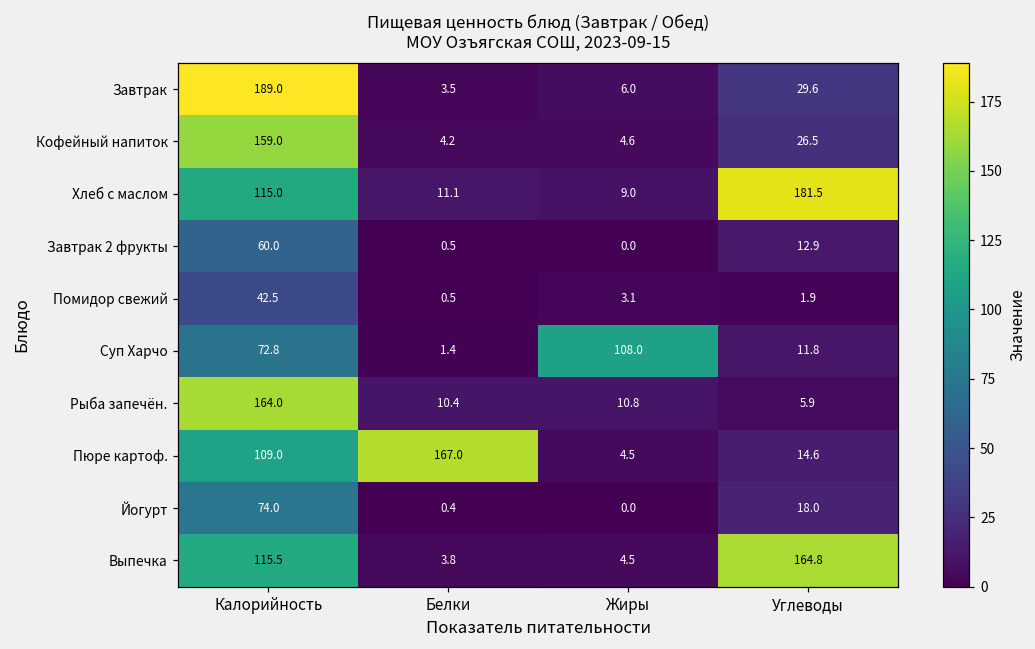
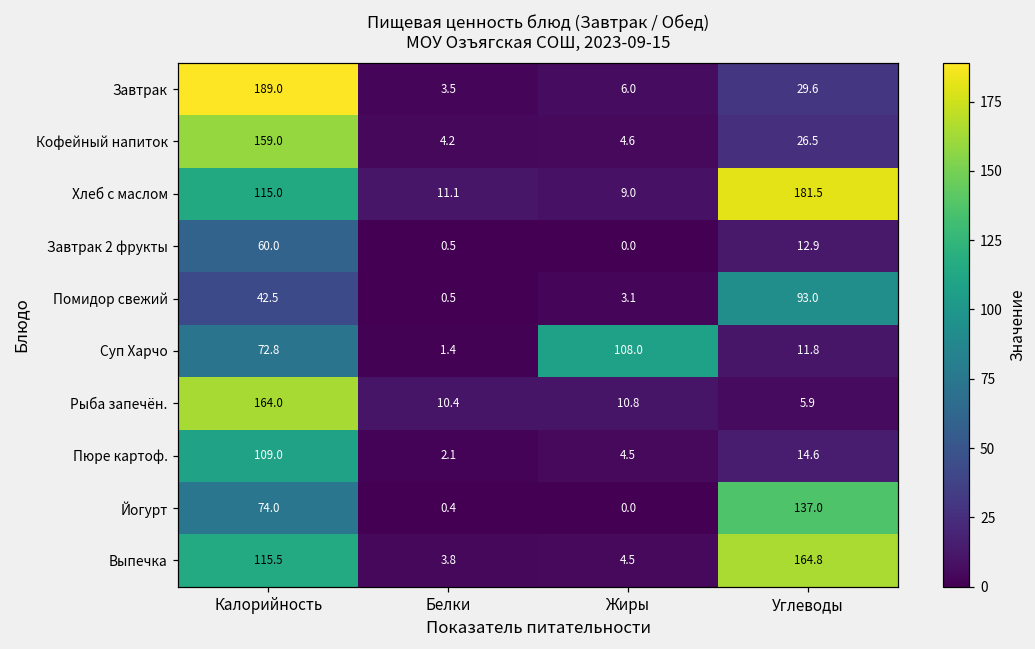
  {
    "Завтрак": {
      "Калорийность": 189.0,
      "Белки": 3.5,
      "Жиры": 6.0,
      "Углеводы": 29.6
    },
    "Кофейный напиток": {
      "Калорийность": 159.0,
      "Белки": 4.2,
      "Жиры": 4.6,
      "Углеводы": 26.5
    },
    "Хлеб с маслом": {
      "Калорийность": 115.0,
      "Белки": 11.1,
      "Жиры": 9.0,
      "Углеводы": 181.5
    },
    "Завтрак 2 фрукты": {
      "Калорийность": 60.0,
      "Белки": 0.5,
      "Жиры": 0.0,
      "Углеводы": 12.9
    },
    "Помидор свежий": {
      "Калорийность": 42.5,
      "Белки": 0.5,
      "Жиры": 3.1,
-     "Углеводы": 1.9
+     "Углеводы": 93.0
    },
    "Суп Харчо": {
      "Калорийность": 72.8,
      "Белки": 1.4,
      "Жиры": 108.0,
      "Углеводы": 11.8
    },
    "Рыба запечён.": {
      "Калорийность": 164.0,
      "Белки": 10.4,
      "Жиры": 10.8,
      "Углеводы": 5.9
    },
    "Пюре картоф.": {
      "Калорийность": 109.0,
-     "Белки": 167.0,
+     "Белки": 2.1,
      "Жиры": 4.5,
      "Углеводы": 14.6
    },
    "Йогурт": {
      "Калорийность": 74.0,
      "Белки": 0.4,
      "Жиры": 0.0,
-     "Углеводы": 18.0
+     "Углеводы": 137.0
    },
    "Выпечка": {
      "Калорийность": 115.5,
      "Белки": 3.8,
      "Жиры": 4.5,
      "Углеводы": 164.8
    }
  }
